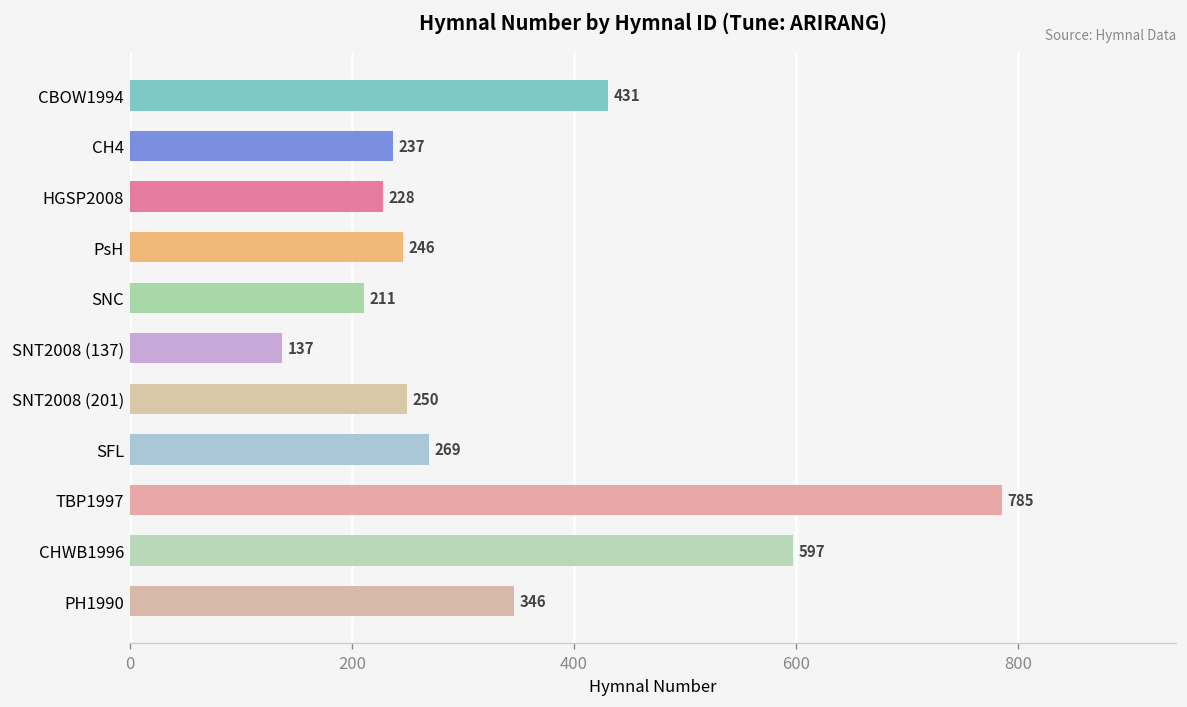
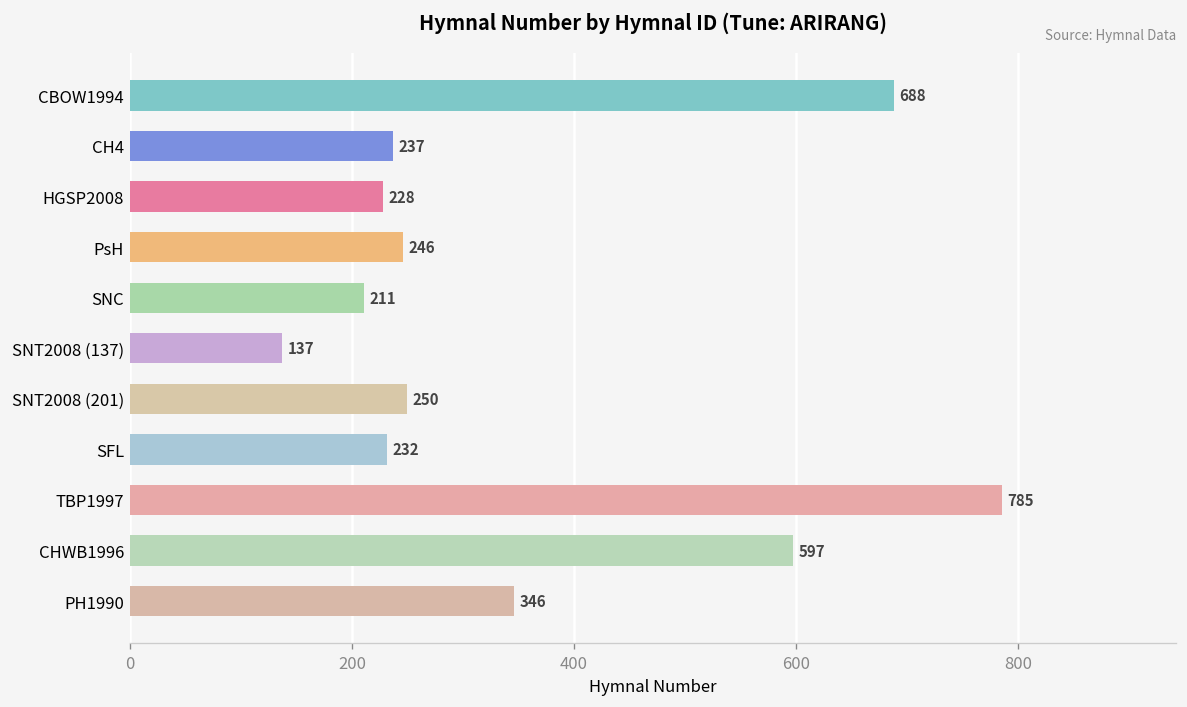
  {
-   "CBOW1994": 431,
+   "CBOW1994": 688,
    "CH4": 237,
    "HGSP2008": 228,
    "PsH": 246,
    "SNC": 211,
    "SNT2008 (137)": 137,
    "SNT2008 (201)": 250,
-   "SFL": 269,
+   "SFL": 232,
    "TBP1997": 785,
    "CHWB1996": 597,
    "PH1990": 346
  }
